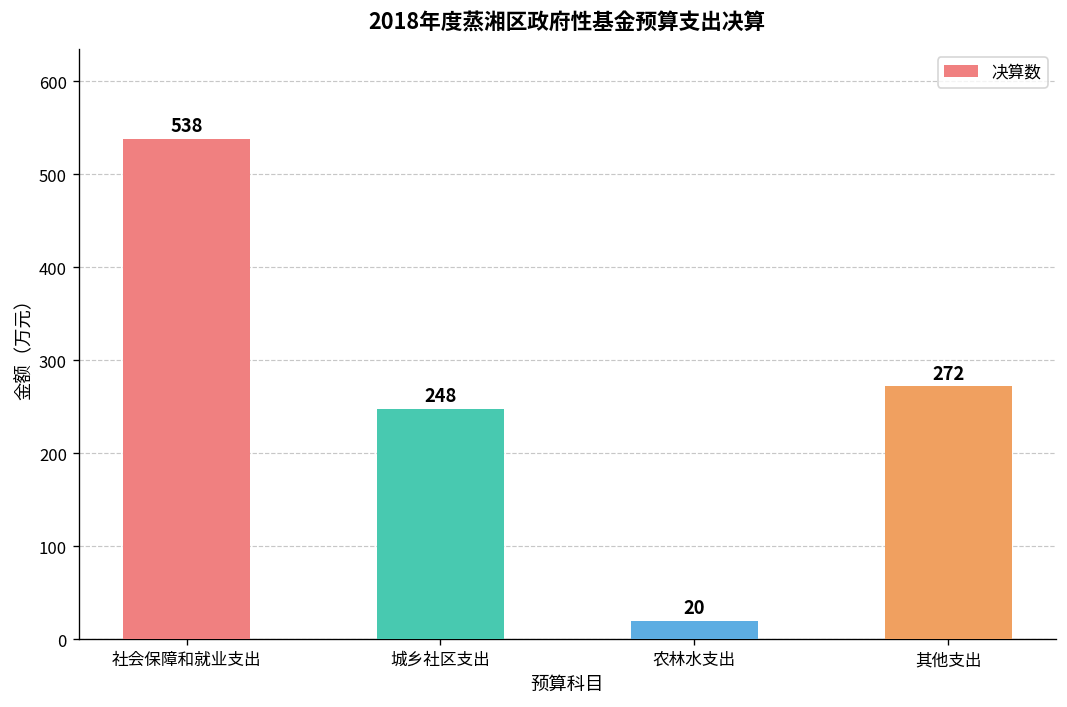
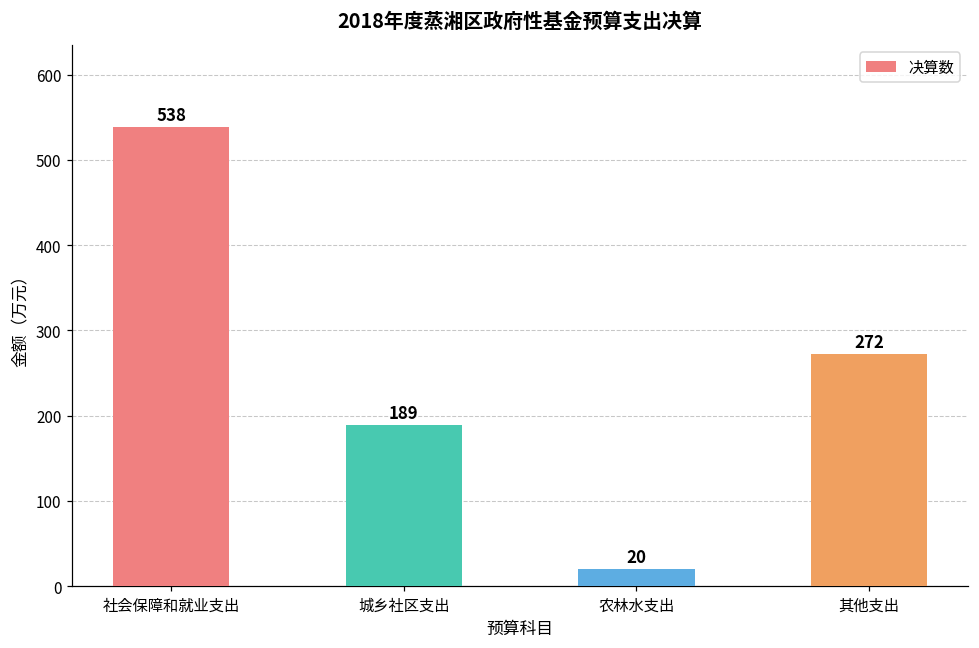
  {
    "社会保障和就业支出": 538,
-   "城乡社区支出": 248,
+   "城乡社区支出": 189,
    "农林水支出": 20,
    "其他支出": 272
  }
